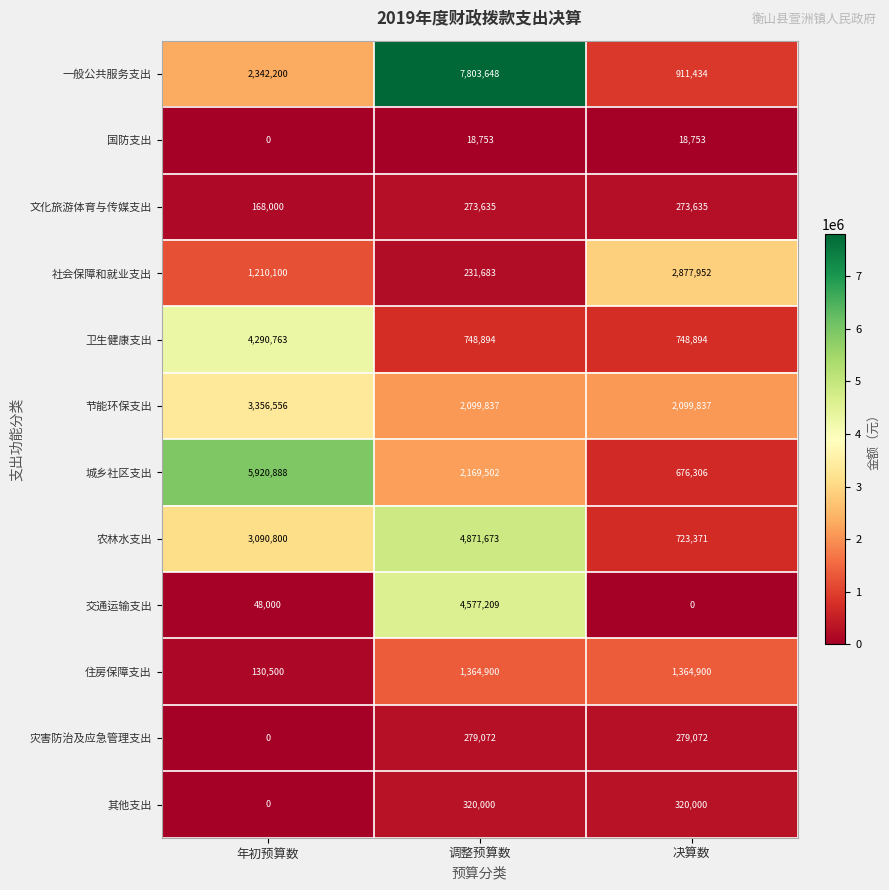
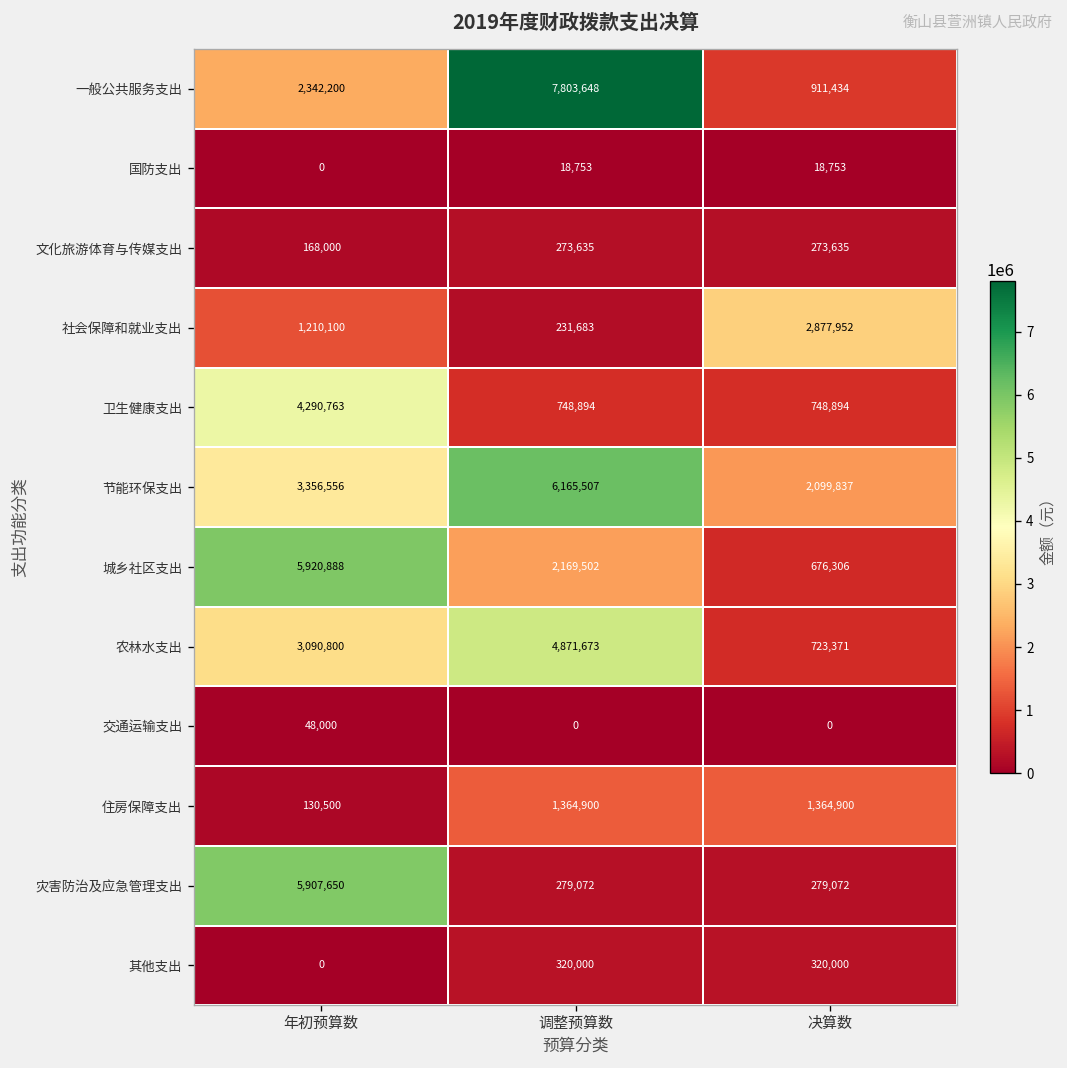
  {
    "一般公共服务支出": {
      "年初预算数": "2,342,200",
      "调整预算数": "7,803,648",
      "决算数": "911,434"
    },
    "国防支出": {
      "年初预算数": "0",
      "调整预算数": "18,753",
      "决算数": "18,753"
    },
    "文化旅游体育与传媒支出": {
      "年初预算数": "168,000",
      "调整预算数": "273,635",
      "决算数": "273,635"
    },
    "社会保障和就业支出": {
      "年初预算数": "1,210,100",
      "调整预算数": "231,683",
      "决算数": "2,877,952"
    },
    "卫生健康支出": {
      "年初预算数": "4,290,763",
      "调整预算数": "748,894",
      "决算数": "748,894"
    },
    "节能环保支出": {
      "年初预算数": "3,356,556",
-     "调整预算数": "2,099,837",
+     "调整预算数": "6,165,507",
      "决算数": "2,099,837"
    },
    "城乡社区支出": {
      "年初预算数": "5,920,888",
      "调整预算数": "2,169,502",
      "决算数": "676,306"
    },
    "农林水支出": {
      "年初预算数": "3,090,800",
      "调整预算数": "4,871,673",
      "决算数": "723,371"
    },
    "交通运输支出": {
      "年初预算数": "48,000",
-     "调整预算数": "4,577,209",
+     "调整预算数": "0",
      "决算数": "0"
    },
    "住房保障支出": {
      "年初预算数": "130,500",
      "调整预算数": "1,364,900",
      "决算数": "1,364,900"
    },
    "灾害防治及应急管理支出": {
-     "年初预算数": "0",
+     "年初预算数": "5,907,650",
      "调整预算数": "279,072",
      "决算数": "279,072"
    },
    "其他支出": {
      "年初预算数": "0",
      "调整预算数": "320,000",
      "决算数": "320,000"
    }
  }
